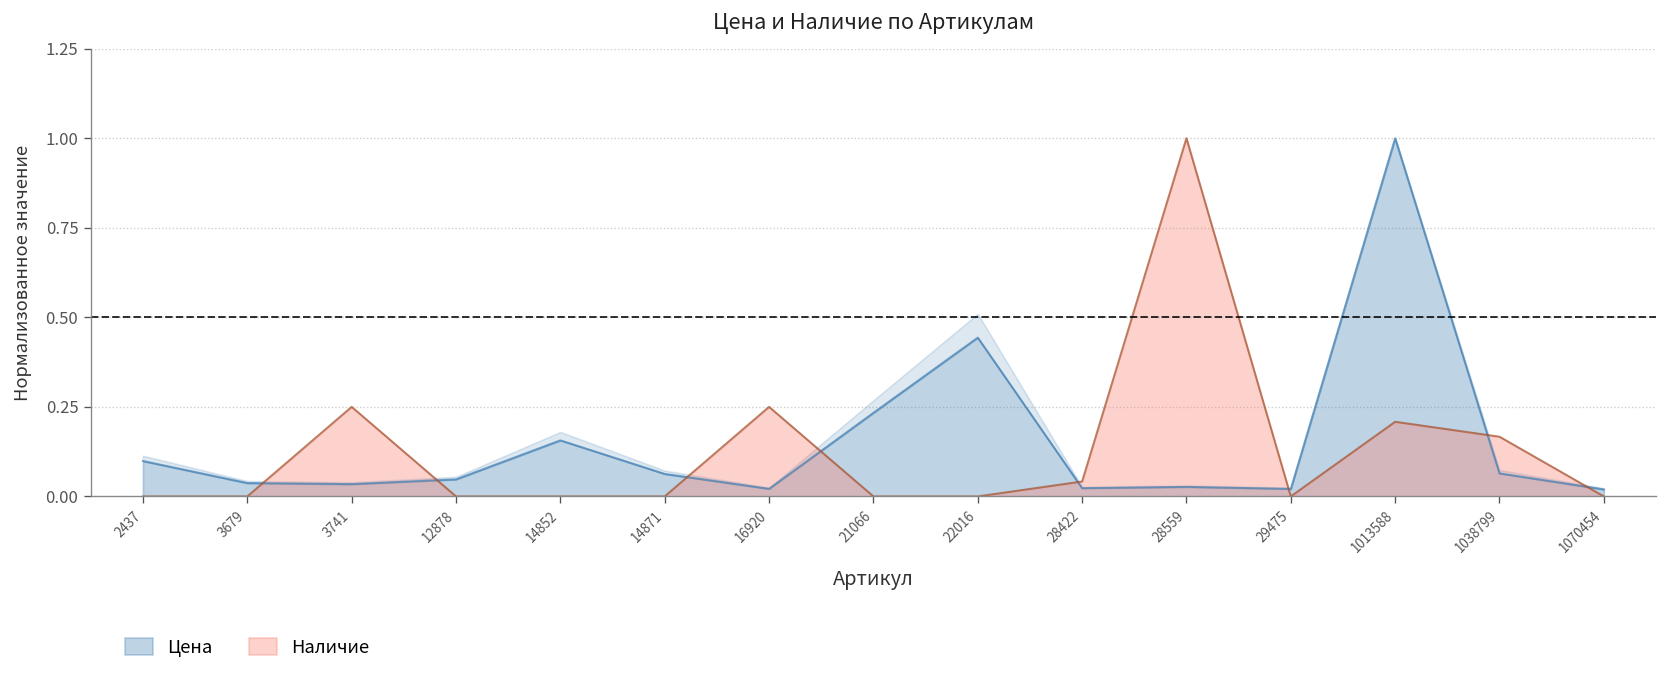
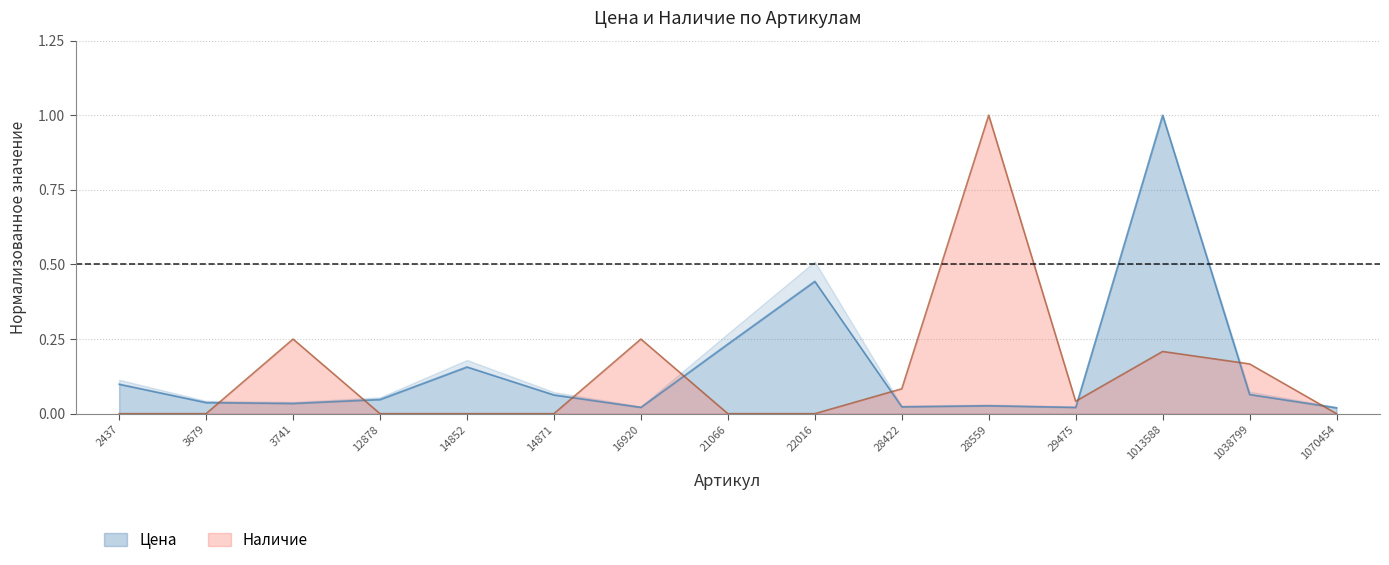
  {
    "Наличие": {
      "2437": 0.00,
      "3679": 0.00,
      "3741": 0.25,
      "12878": 0.00,
      "14852": 0.00,
      "14871": 0.00,
      "16920": 0.25,
      "21066": 0.00,
      "22016": 0.00,
-     "28422": 0.04,
+     "28422": 0.08,
      "28559": 1.00,
-     "29475": 0.00,
+     "29475": 0.04,
      "1013588": 0.21,
      "1038799": 0.17,
      "1070454": 0.00
    }
  }
